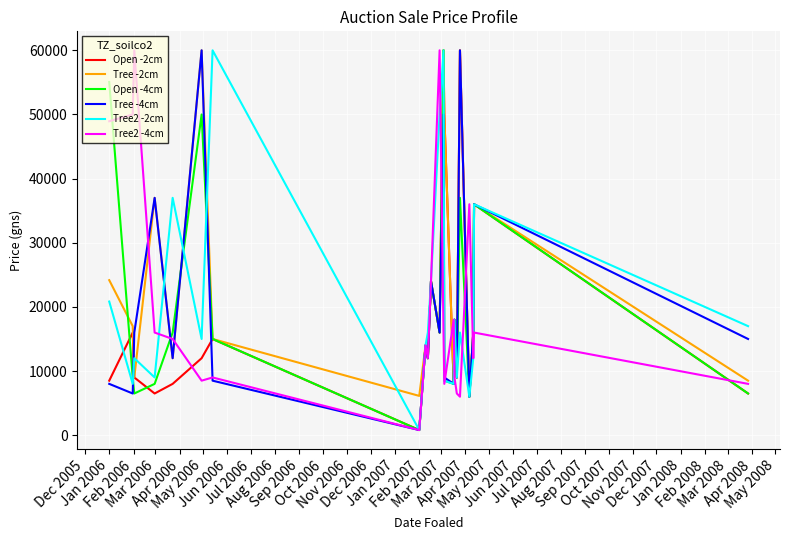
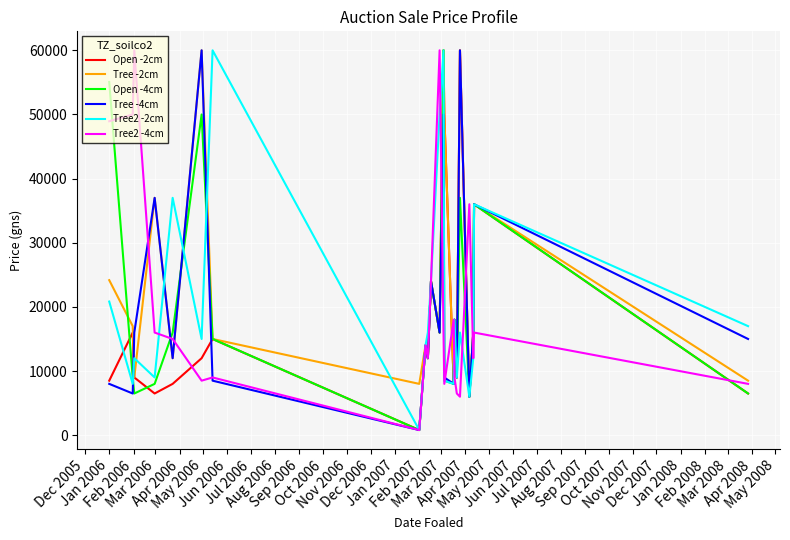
  {
    "Open -2cm": {
      "Jan 2006": 9000
    },
    "Tree -2cm": {
      "Jan 2006": 24000,
-     "Feb 2007": 6000
+     "Feb 2007": 8000
    },
    "Tree -4cm": {
      "Jan 2006": 8000
    },
    "Tree2 -2cm": {
      "Jan 2006": 21000
    }
  }
